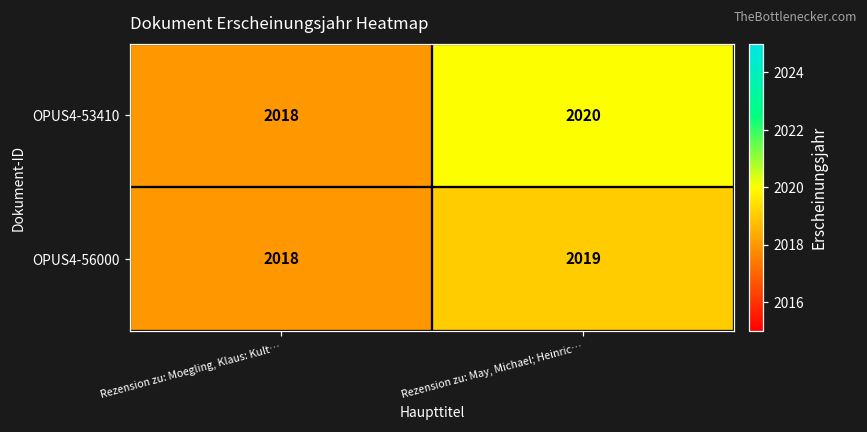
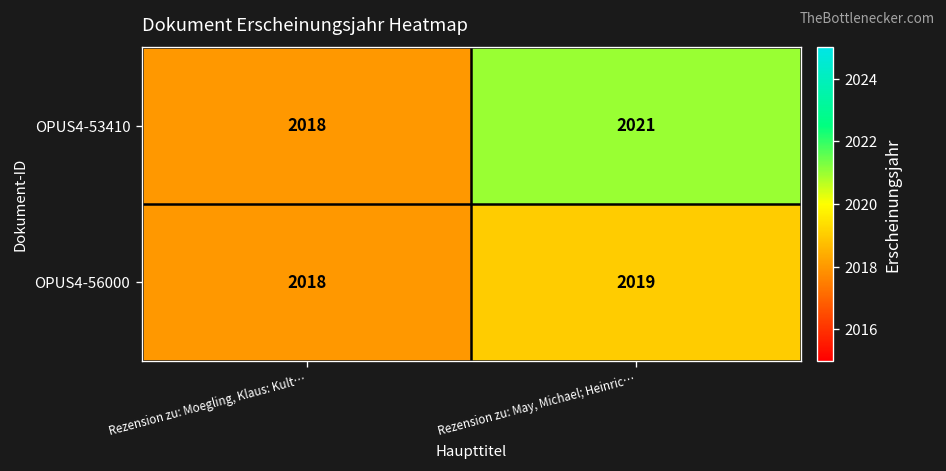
  {
    "OPUS4-53410": {
      "Rezension zu: Moegling, Klaus: Kult…": 2018,
-     "Rezension zu: May, Michael; Heinric…": 2020
+     "Rezension zu: May, Michael; Heinric…": 2021
    },
    "OPUS4-56000": {
      "Rezension zu: Moegling, Klaus: Kult…": 2018,
      "Rezension zu: May, Michael; Heinric…": 2019
    }
  }
